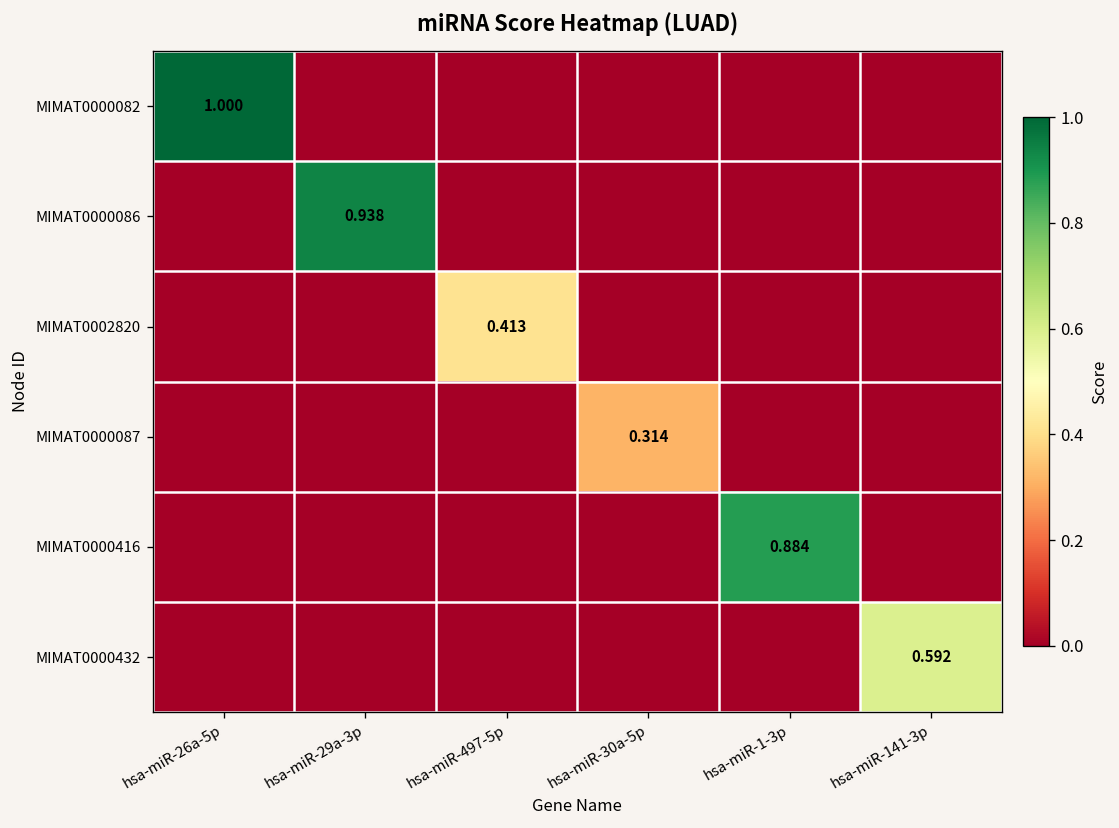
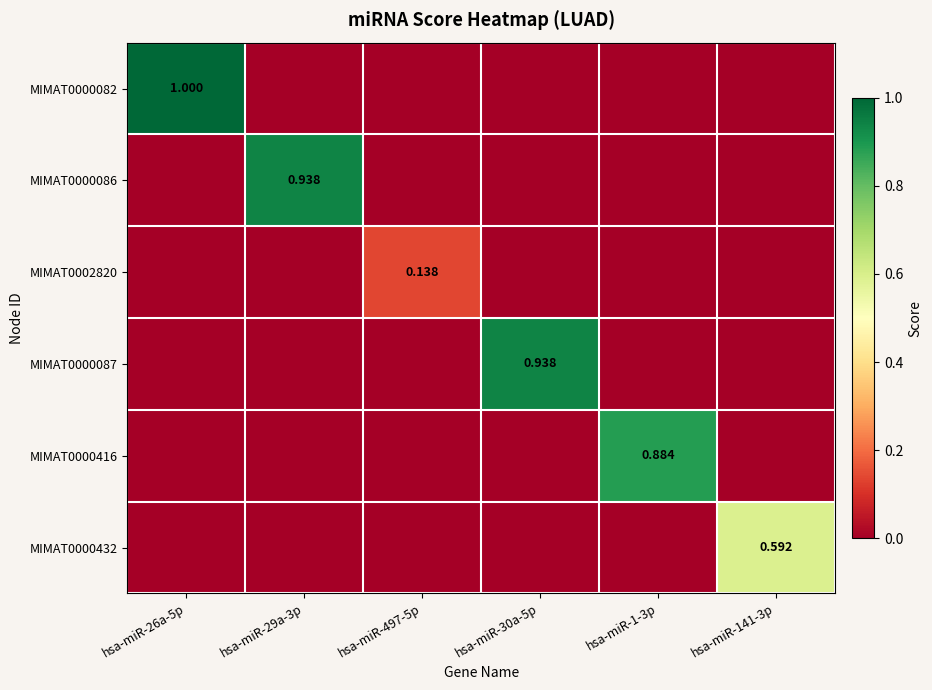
  {
    "MIMAT0000082": {
      "hsa-miR-26a-5p": 1.000
    },
    "MIMAT0000086": {
      "hsa-miR-29a-3p": 0.938
    },
    "MIMAT0002820": {
-     "hsa-miR-497-5p": 0.413
+     "hsa-miR-497-5p": 0.138
    },
    "MIMAT0000087": {
-     "hsa-miR-30a-5p": 0.314
+     "hsa-miR-30a-5p": 0.938
    },
    "MIMAT0000416": {
      "hsa-miR-1-3p": 0.884
    },
    "MIMAT0000432": {
      "hsa-miR-141-3p": 0.592
    }
  }
